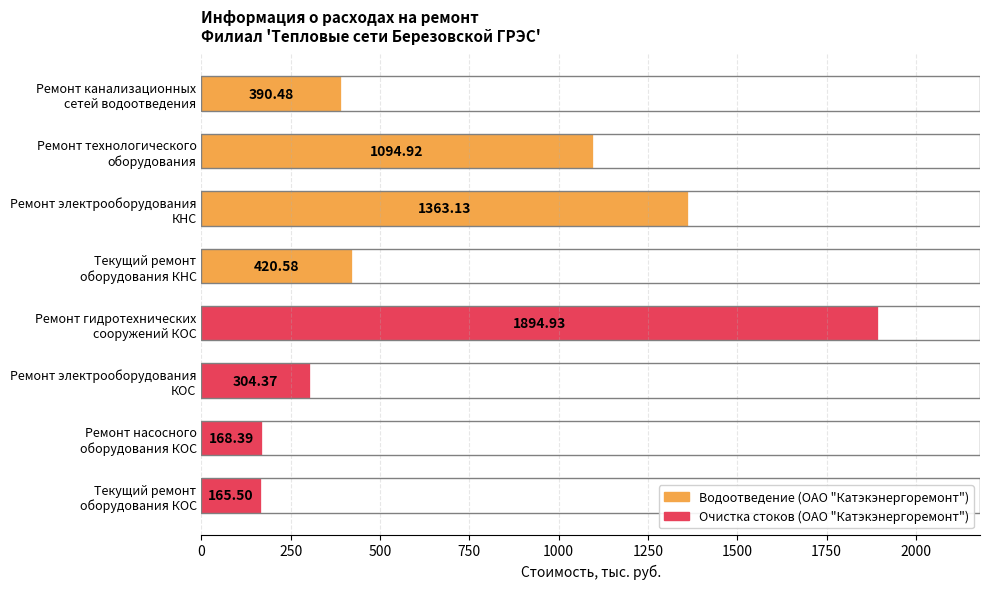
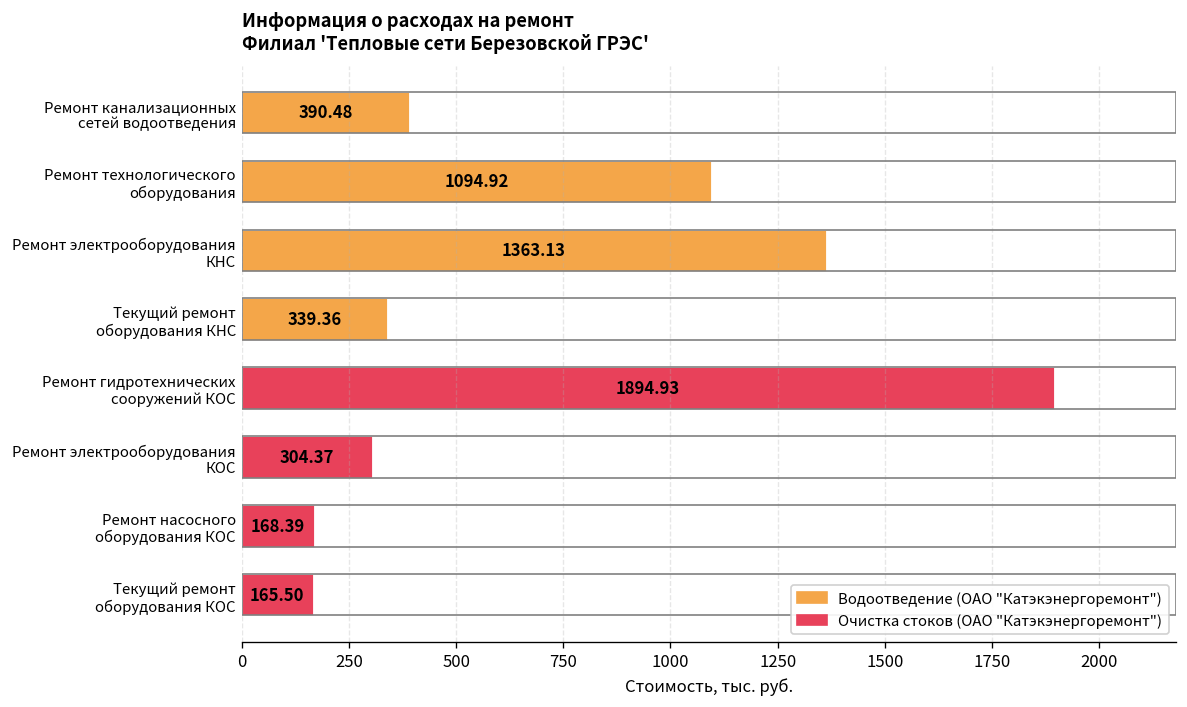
  {
    "Ремонт канализационных сетей водоотведения": 390.48,
    "Ремонт технологического оборудования": 1094.92,
    "Ремонт электрооборудования КНС": 1363.13,
-   "Текущий ремонт оборудования КНС": 420.58,
+   "Текущий ремонт оборудования КНС": 339.36,
    "Ремонт гидротехнических сооружений КОС": 1894.93,
    "Ремонт электрооборудования КОС": 304.37,
    "Ремонт насосного оборудования КОС": 168.39,
    "Текущий ремонт оборудования КОС": 165.50
  }
